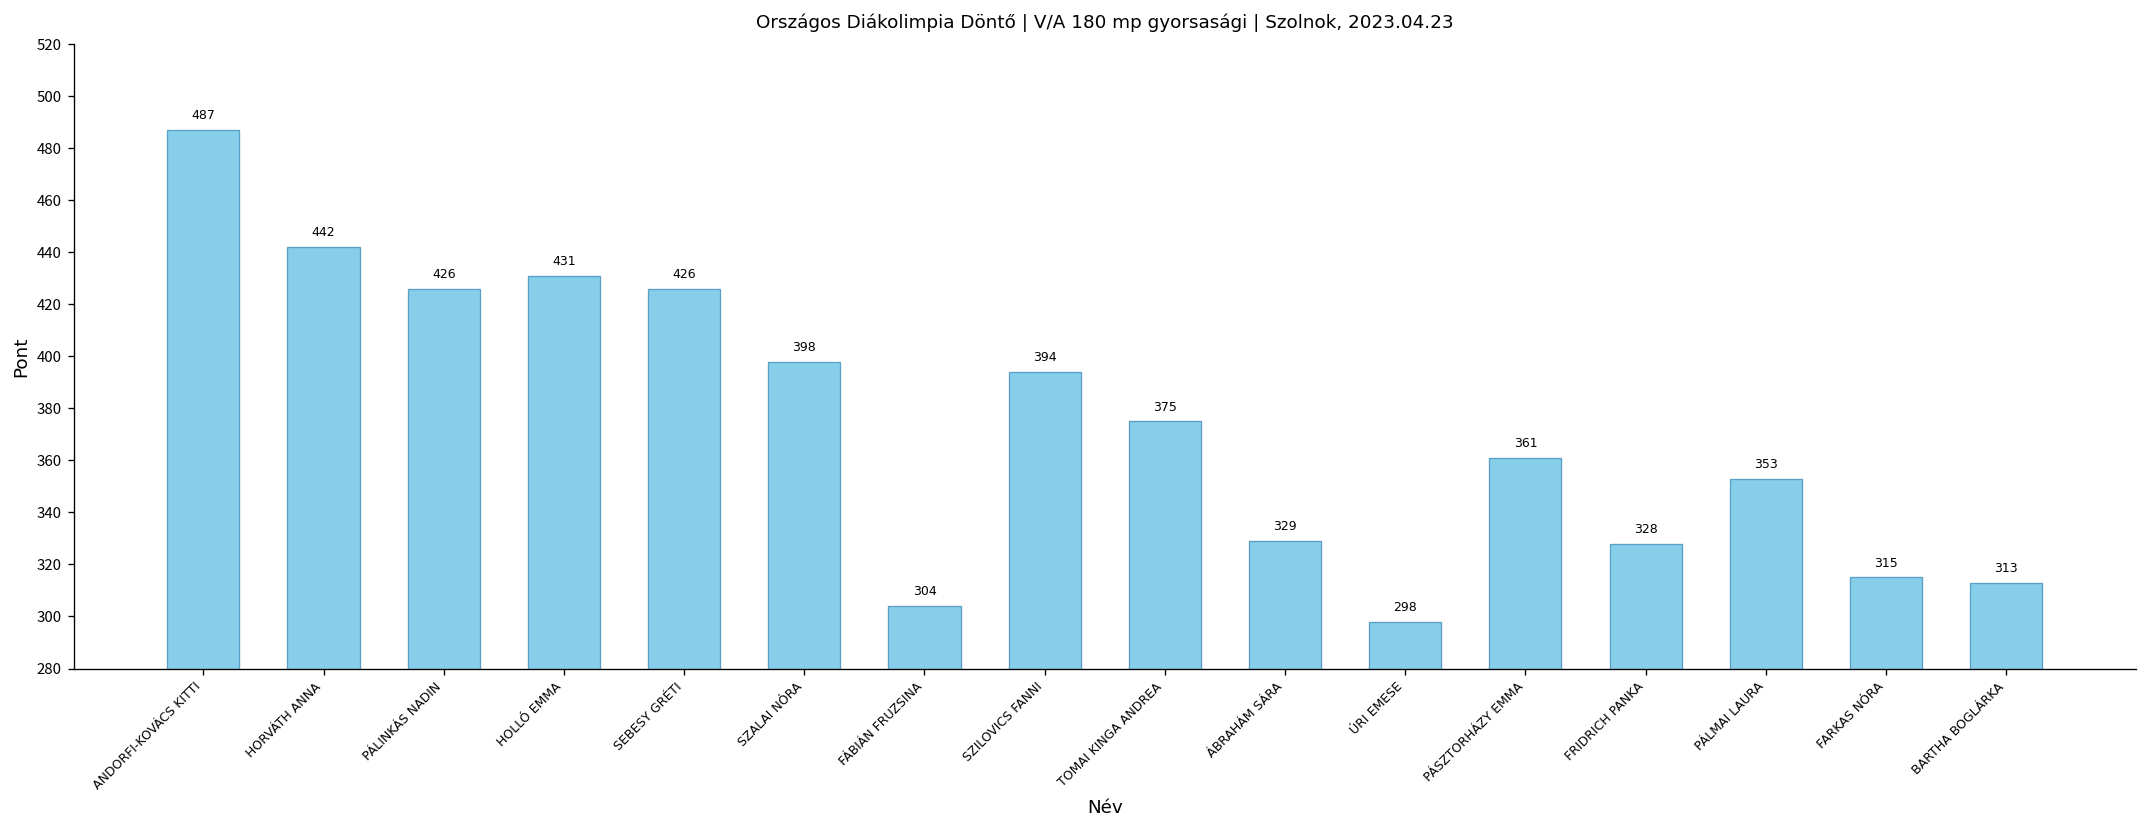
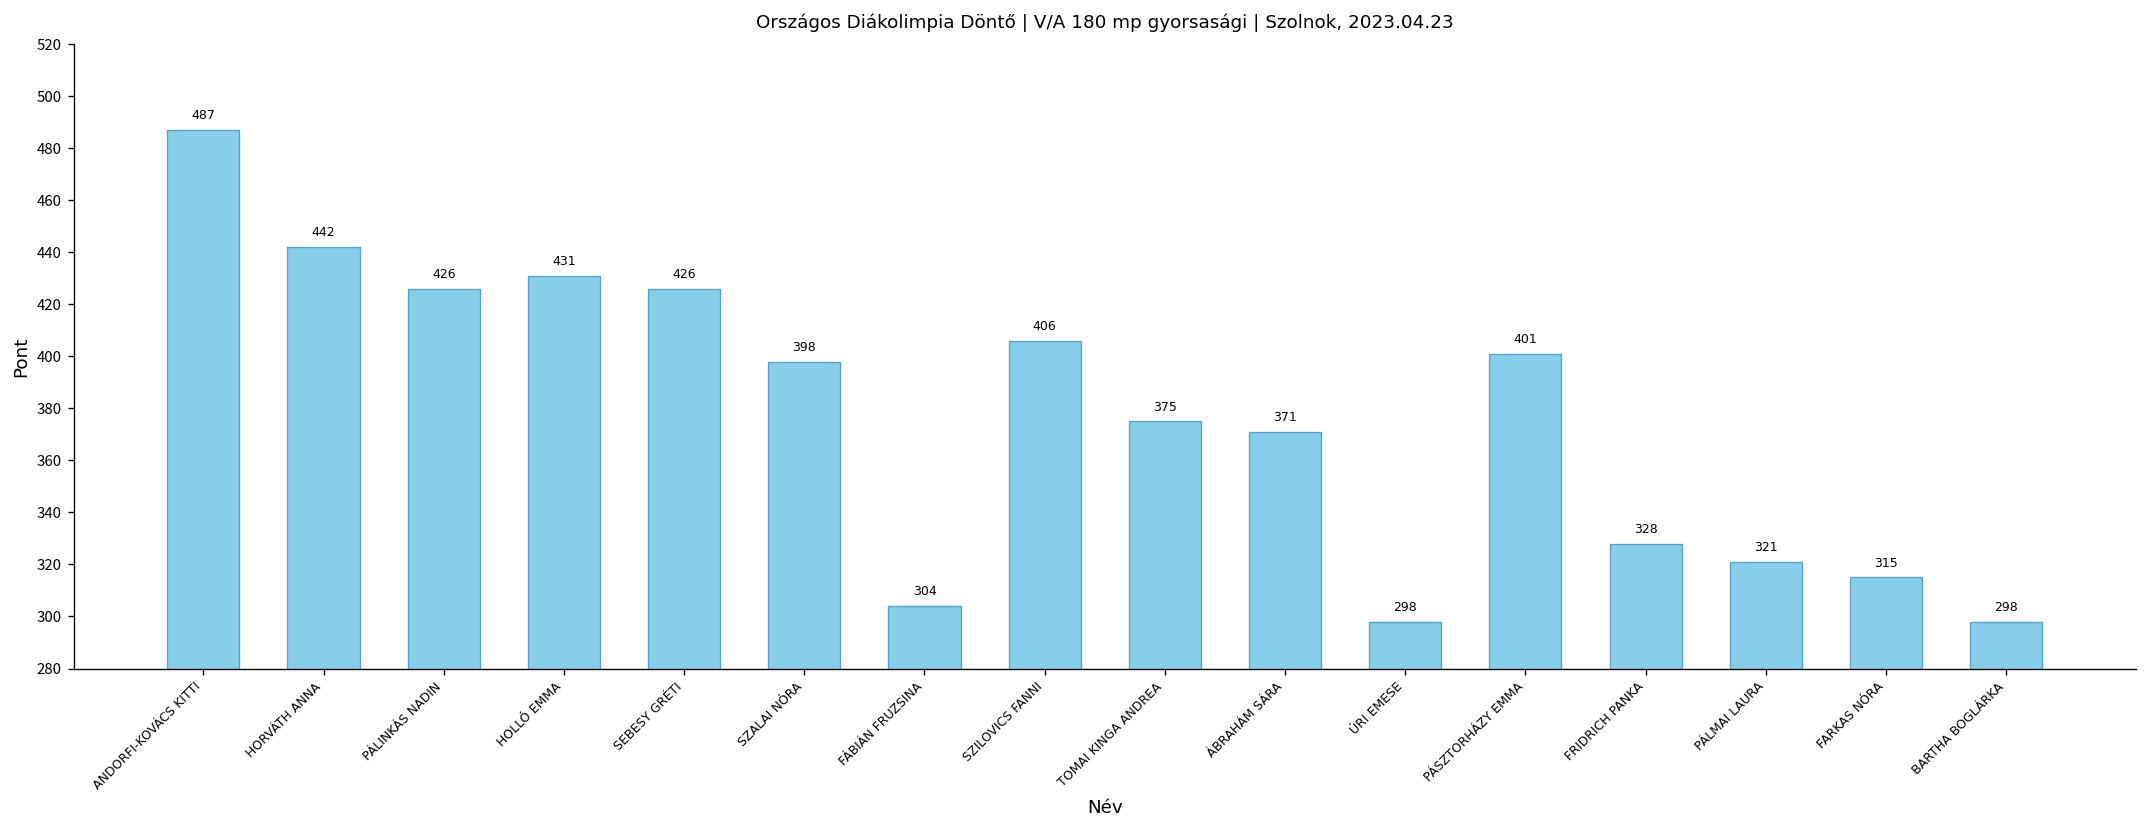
  {
    "ANDORFI-KOVÁCS KITTI": 487,
    "HORVÁTH ANNA": 442,
    "PÁLINKÁS NADIN": 426,
    "HOLLÓ EMMA": 431,
    "SEBESY GRÉTI": 426,
    "SZALAI NÓRA": 398,
    "FÁBIÁN FRUZSINA": 304,
-   "SZILOVICS FANNI": 394,
+   "SZILOVICS FANNI": 406,
    "TOMAI KINGA ANDREA": 375,
-   "ÁBRAHÁM SÁRA": 329,
+   "ÁBRAHÁM SÁRA": 371,
    "ÚRI EMESE": 298,
-   "PÁSZTORHÁZY EMMA": 361,
+   "PÁSZTORHÁZY EMMA": 401,
    "FRIDRICH PANKA": 328,
-   "PÁLMAI LAURA": 353,
+   "PÁLMAI LAURA": 321,
    "FARKAS NÓRA": 315,
-   "BARTHA BOGLÁRKA": 313
+   "BARTHA BOGLÁRKA": 298
  }
